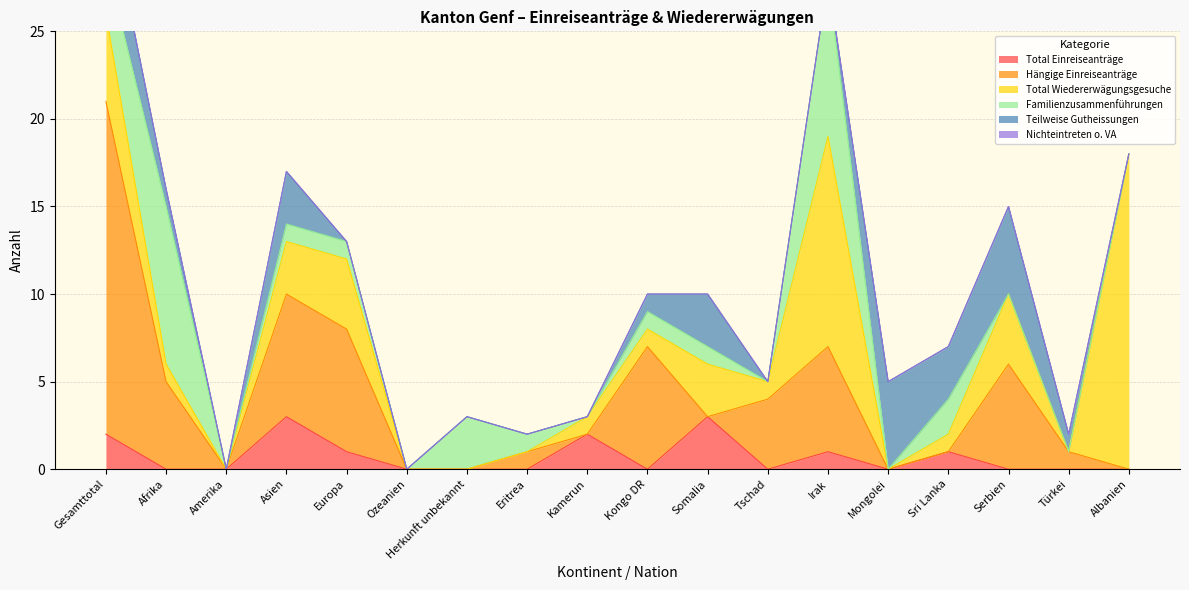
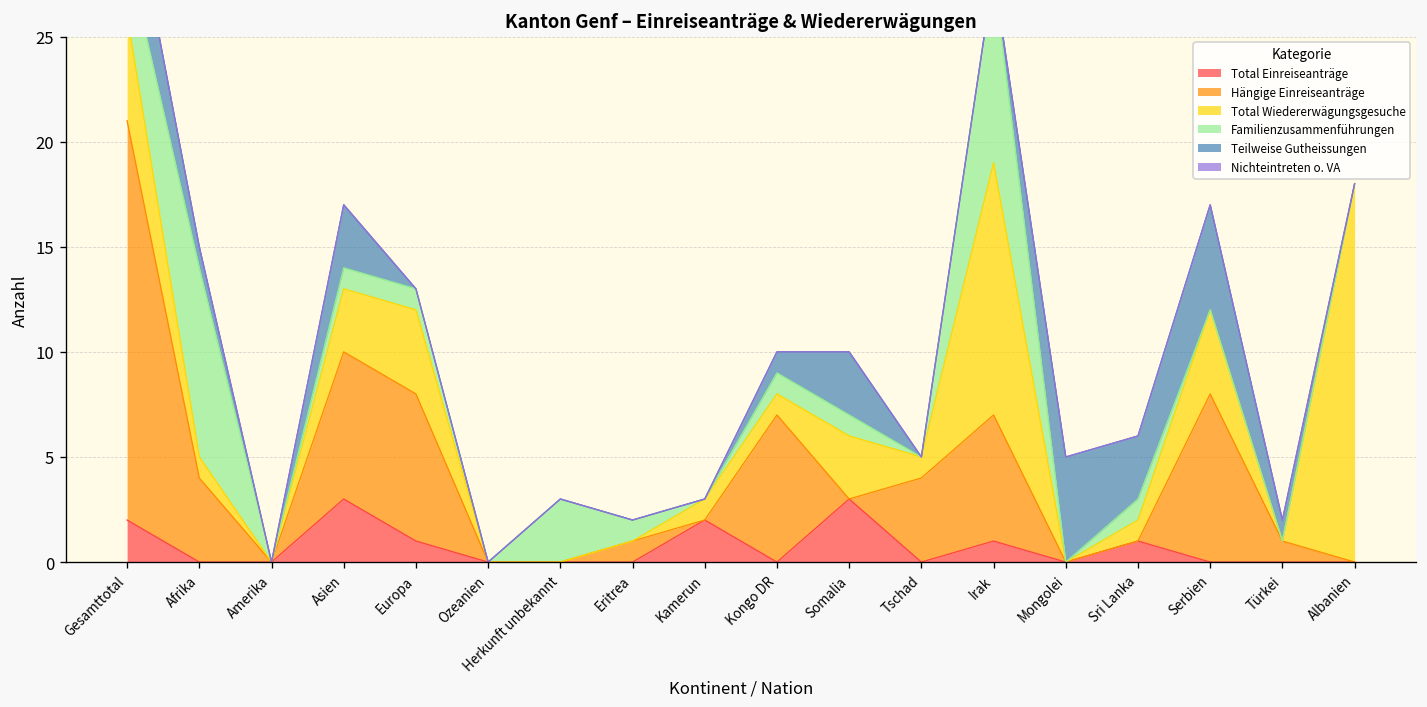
  {
    "Total Einreiseanträge": {
      "Gesamttotal": 2,
      "Afrika": 0,
      "Asien": 3,
      "Europa": 1,
      "Eritrea": 0,
      "Kongo DR": 0,
      "Tschad": 0,
      "Irak": 1,
      "Serbien": 0,
      "Türkei": 0
    },
    "Hängige Einreiseanträge": {
      "Gesamttotal": 19,
-     "Afrika": 5,
+     "Afrika": 4,
      "Asien": 7,
      "Europa": 7,
      "Kongo DR": 7,
      "Tschad": 4,
      "Irak": 6,
-     "Serbien": 6
+     "Serbien": 8
    },
    "Total Wiedererwägungsgesuche": {
      "Afrika": 1,
      "Asien": 3,
      "Europa": 4,
      "Kongo DR": 1,
      "Somalia": 3,
      "Irak": 12,
      "Sri Lanka": 1
    },
    "Familienzusammenführungen": {
      "Afrika": 9,
      "Asien": 1,
      "Kongo DR": 1,
      "Somalia": 1,
-     "Sri Lanka": 2
+     "Sri Lanka": 1
    }
  }
